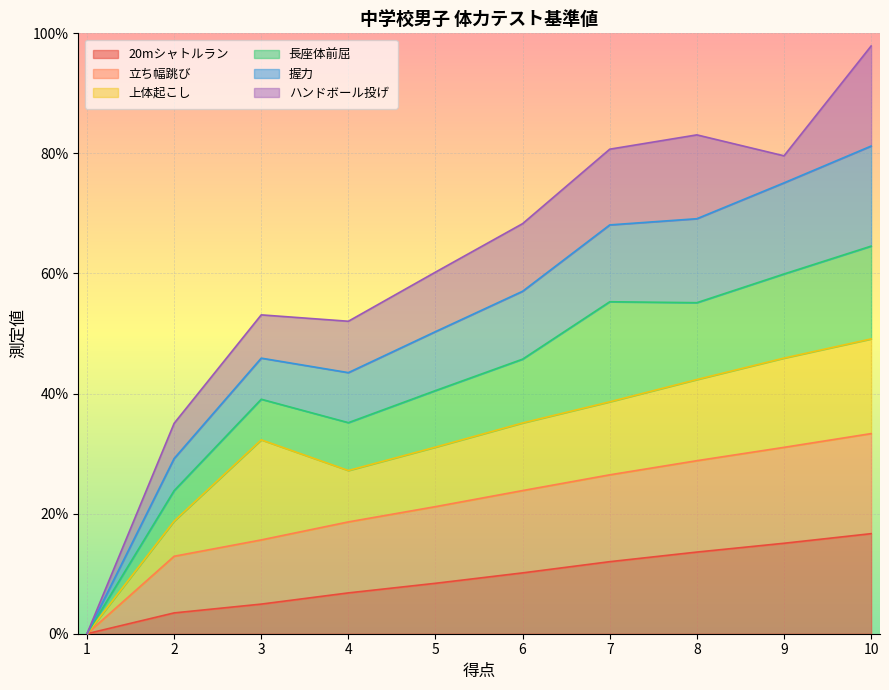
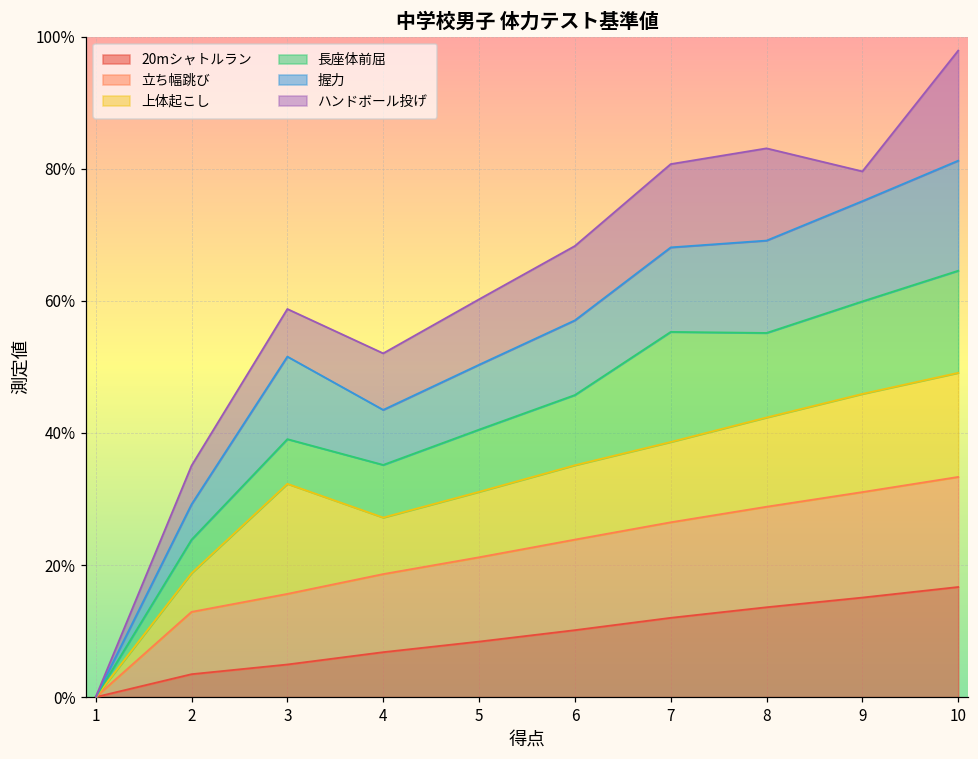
  {
    "上体起こし": {
      "2": "6%",
      "3": "17%",
      "4": "9%",
      "5": "10%",
      "6": "11%",
      "7": "12%",
      "8": "14%",
      "9": "15%",
      "10": "16%"
    },
    "長座体前屈": {
      "2": "5%",
      "3": "7%",
      "4": "8%",
      "5": "9%",
      "6": "11%",
      "7": "17%",
      "8": "13%",
      "9": "14%",
      "10": "15%"
    },
    "握力": {
      "2": "5%",
-     "3": "7%",
+     "3": "13%",
      "4": "8%",
      "5": "10%",
      "6": "11%",
      "7": "13%",
      "8": "14%",
      "9": "15%",
      "10": "17%"
    },
    "ハンドボール投げ": {
      "2": "6%",
      "3": "7%",
      "4": "9%",
      "5": "10%",
      "6": "11%",
      "7": "13%",
      "8": "14%",
      "9": "5%",
      "10": "17%"
    }
  }
